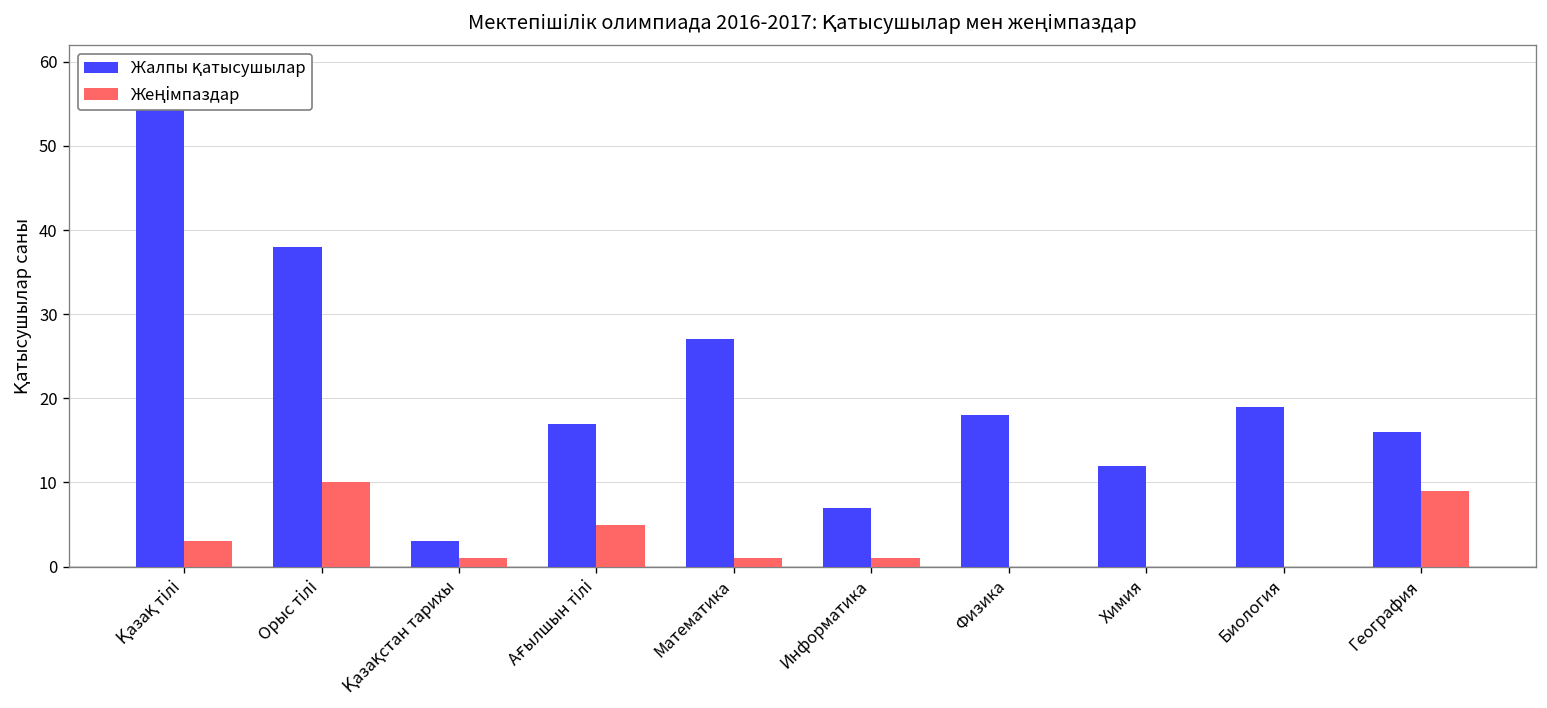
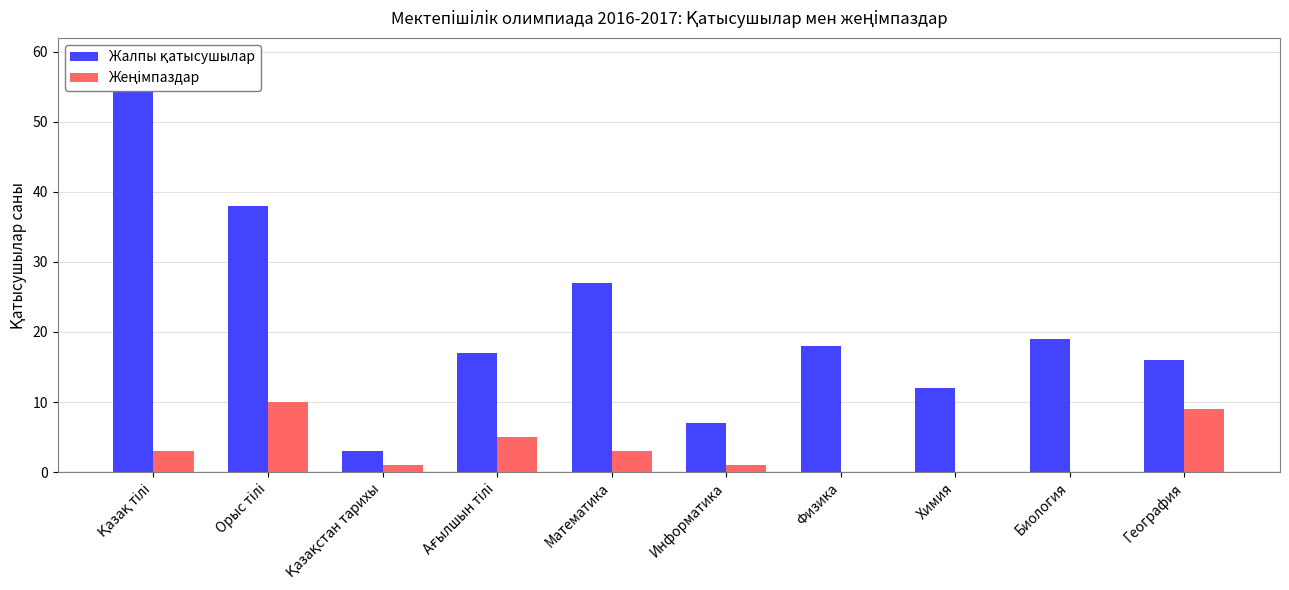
  {
    "Жалпы қатысушылар": {
      "Орыс тілі": 38,
      "Қазақстан тарихы": 3,
      "Ағылшын тілі": 17,
      "Математика": 27,
      "Информатика": 7,
      "Физика": 18,
      "Химия": 12,
      "Биология": 19,
      "География": 16
    },
    "Жеңімпаздар": {
      "Қазақ тілі": 3,
      "Орыс тілі": 10,
      "Қазақстан тарихы": 1,
      "Ағылшын тілі": 5,
-     "Математика": 1,
+     "Математика": 3,
      "Информатика": 1,
      "Физика": 0,
      "Химия": 0,
      "Биология": 0,
      "География": 9
    }
  }
